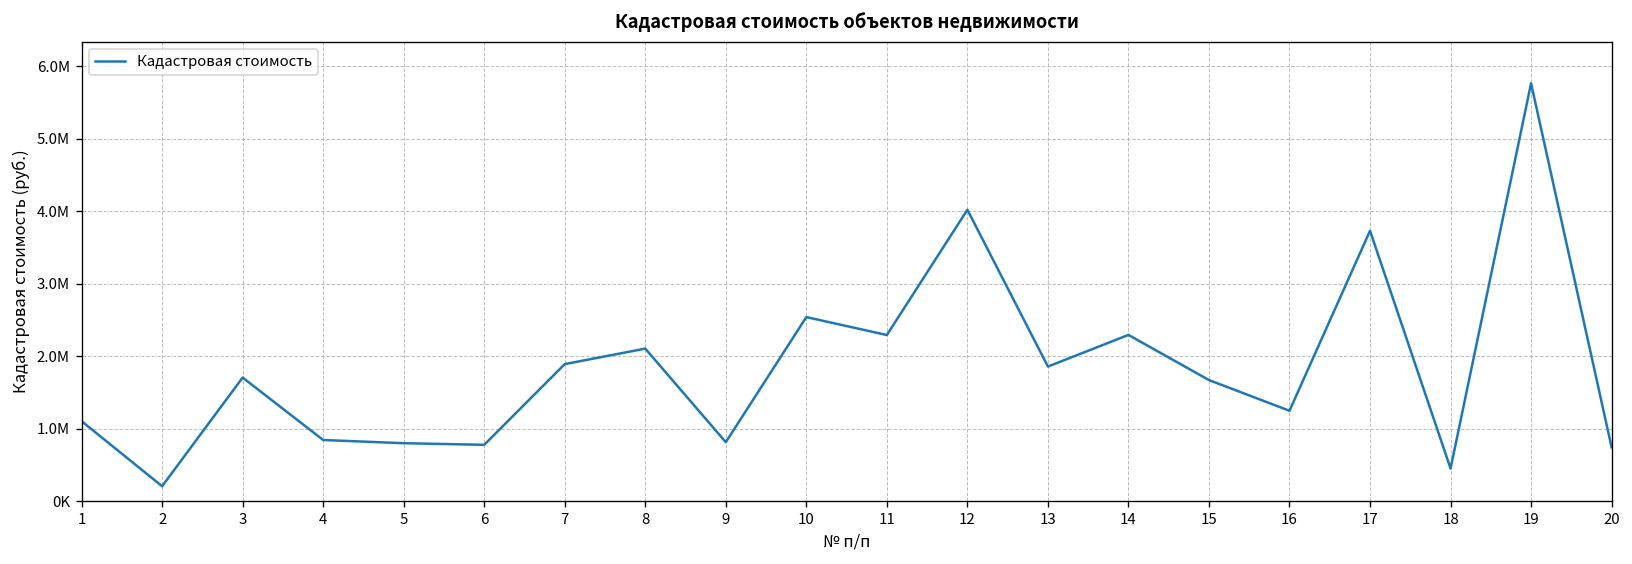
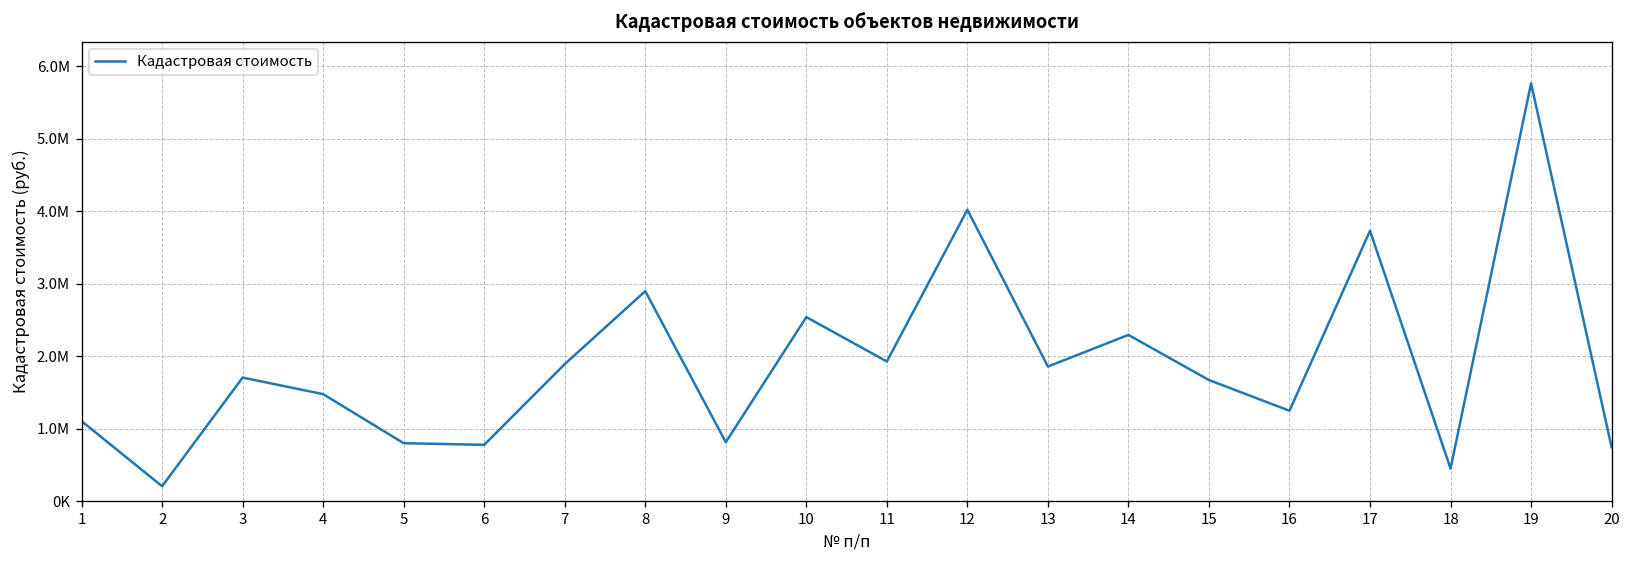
  {
    "1": 1100000,
    "2": 200000,
    "3": 1700000,
-   "4": 800000,
+   "4": 1500000,
    "5": 800000,
    "6": 800000,
    "7": 1900000,
-   "8": 2100000,
+   "8": 2900000,
    "9": 800000,
    "10": 2500000,
-   "11": 2300000,
+   "11": 1900000,
    "12": 4000000,
    "13": 1900000,
    "14": 2300000,
    "15": 1700000,
    "16": 1200000,
    "17": 3700000,
    "18": 500000,
    "19": 5800000,
    "20": 700000
  }
